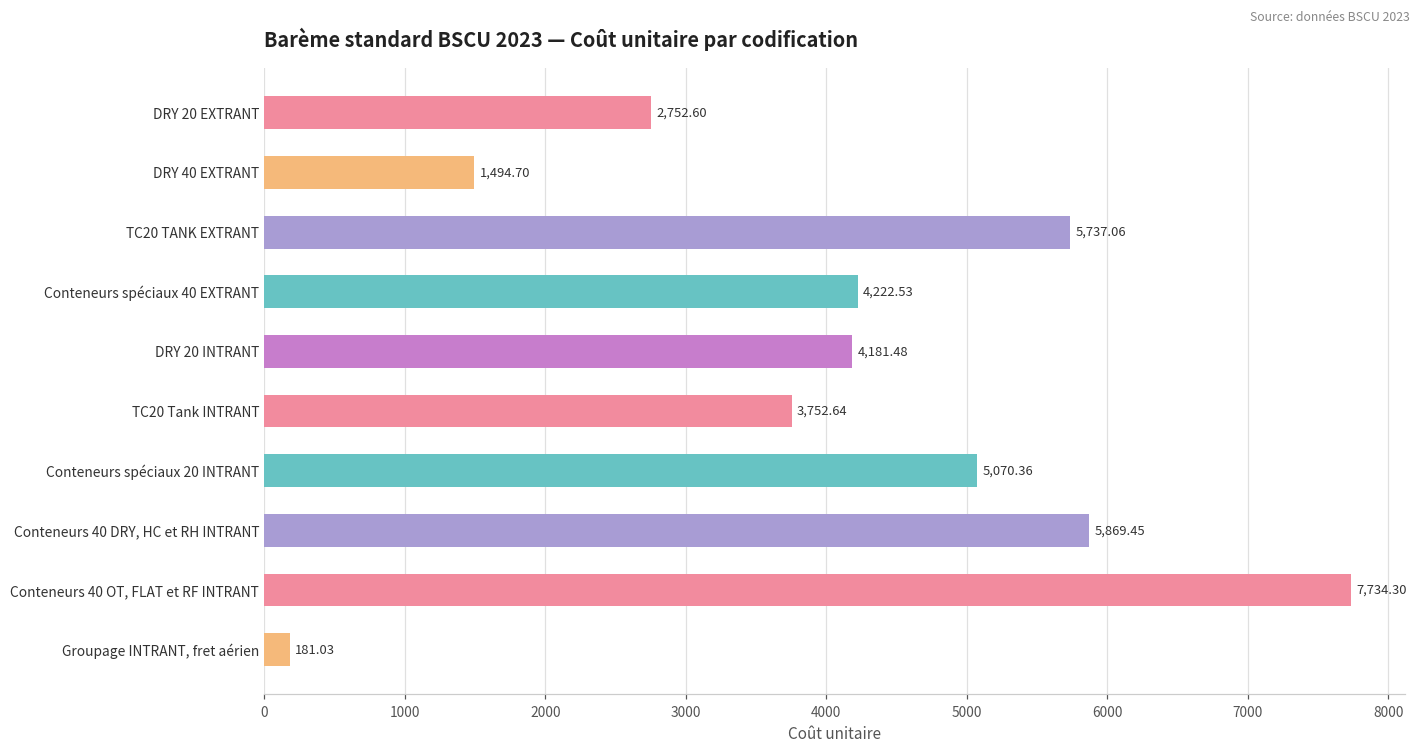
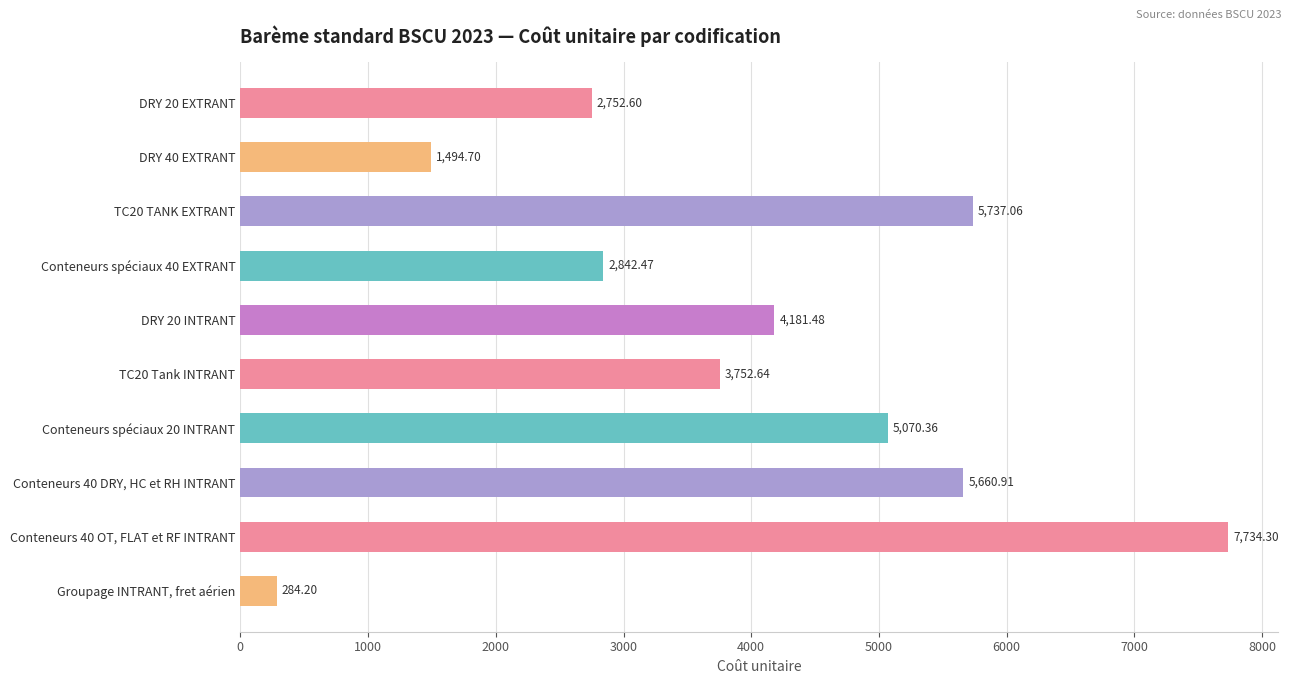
  {
    "DRY 20 EXTRANT": "2,752.60",
    "DRY 40 EXTRANT": "1,494.70",
    "TC20 TANK EXTRANT": "5,737.06",
-   "Conteneurs spéciaux 40 EXTRANT": "4,222.53",
+   "Conteneurs spéciaux 40 EXTRANT": "2,842.47",
    "DRY 20 INTRANT": "4,181.48",
    "TC20 Tank INTRANT": "3,752.64",
    "Conteneurs spéciaux 20 INTRANT": "5,070.36",
-   "Conteneurs 40 DRY, HC et RH INTRANT": "5,869.45",
+   "Conteneurs 40 DRY, HC et RH INTRANT": "5,660.91",
    "Conteneurs 40 OT, FLAT et RF INTRANT": "7,734.30",
-   "Groupage INTRANT, fret aérien": "181.03"
+   "Groupage INTRANT, fret aérien": "284.20"
  }
